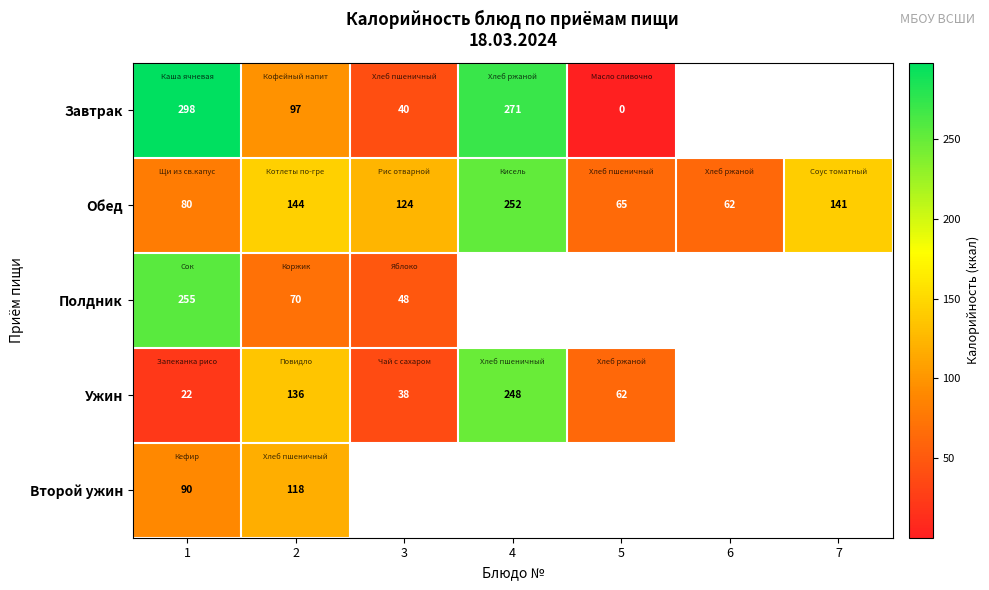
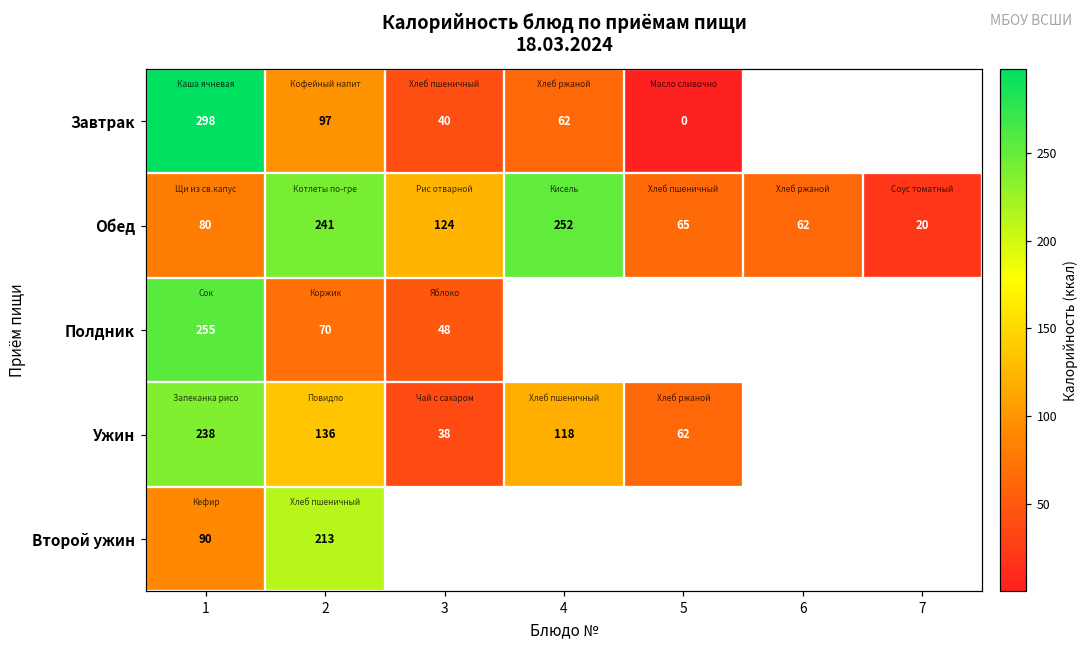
  {
    "Завтрак": {
-     "4": 271
+     "4": 62
    },
    "Обед": {
-     "2": 144,
-     "7": 141
+     "2": 241,
+     "7": 20
    },
    "Ужин": {
-     "1": 22,
-     "4": 248
+     "1": 238,
+     "4": 118
    },
    "Второй ужин": {
-     "2": 118
+     "2": 213
    }
  }
